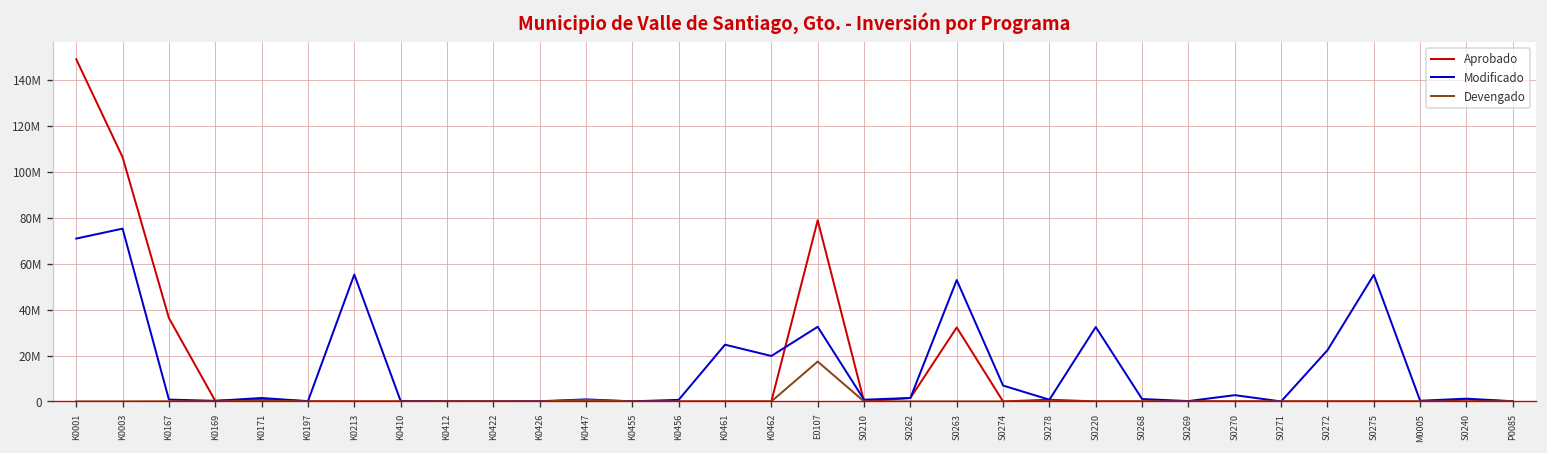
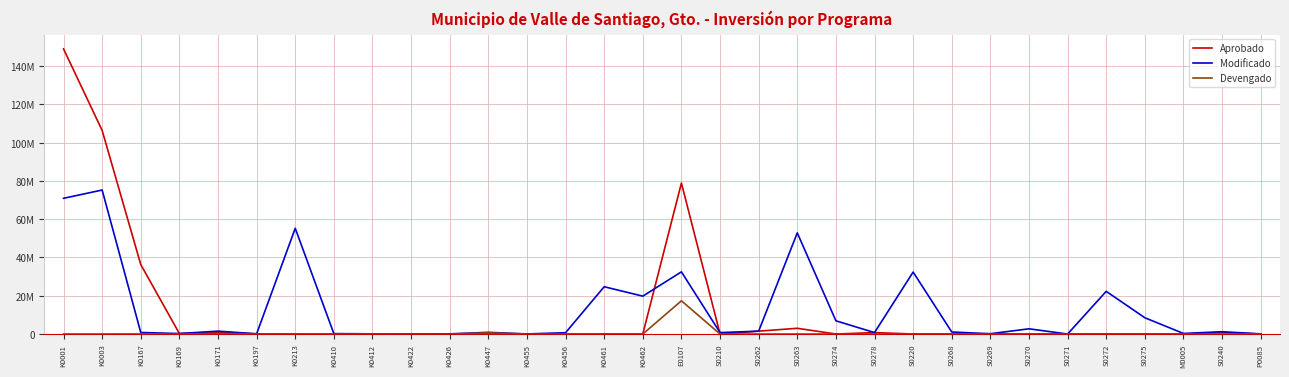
  {
    "Aprobado": {
      "K0001": 149000000,
      "K0003": 106000000,
      "K0167": 36000000,
      "E0107": 79000000,
-     "S0263": 32000000
+     "S0263": 3000000
    },
    "Modificado": {
      "K0001": 71000000,
      "K0003": 75000000,
      "K0213": 55000000,
      "K0461": 25000000,
      "K0462": 20000000,
      "E0107": 32000000,
      "S0263": 53000000,
      "S0274": 7000000,
      "S0220": 32000000,
      "S0270": 3000000,
      "S0272": 22000000,
-     "S0275": 55000000
+     "S0275": 9000000
    },
    "Devengado": {
      "K0001": 0,
      "K0003": 0,
      "E0107": 17000000,
      "S0262": 0,
      "S0263": 0
    }
  }
